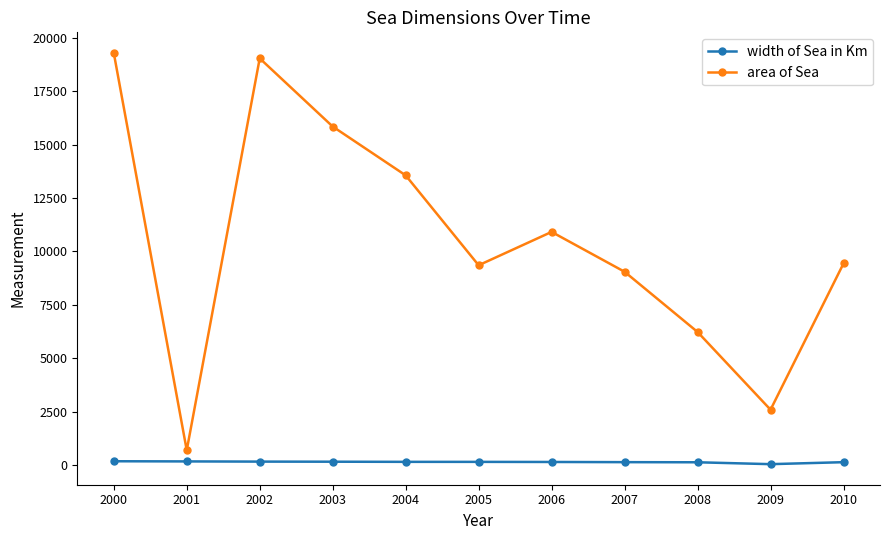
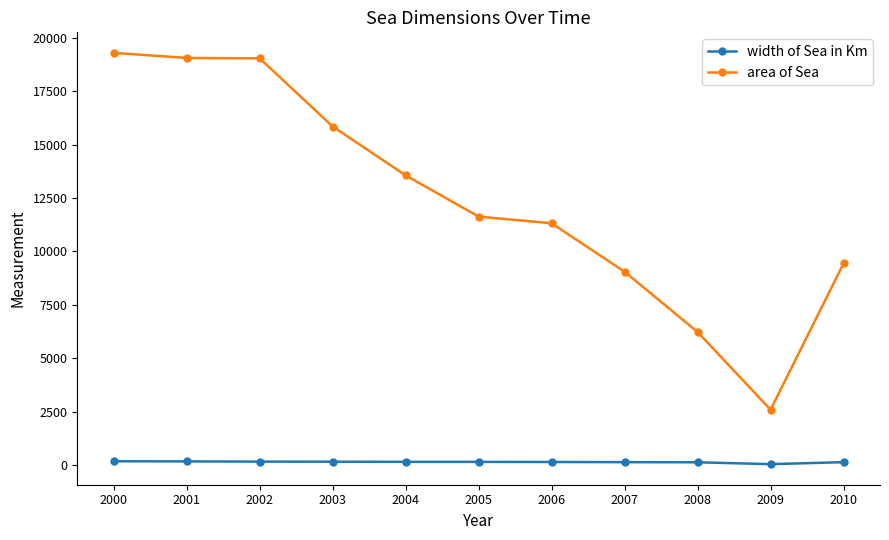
  {
    "width of Sea in Km": {
      "2000": 200,
      "2001": 200,
      "2002": 200,
      "2003": 200,
      "2004": 100,
      "2005": 100,
      "2006": 100,
      "2007": 100,
      "2008": 100,
      "2009": 0,
      "2010": 100
    },
    "area of Sea": {
      "2000": 19300,
-     "2001": 700,
+     "2001": 19100,
      "2002": 19000,
      "2003": 15900,
      "2004": 13600,
-     "2005": 9400,
-     "2006": 10900,
+     "2005": 11600,
+     "2006": 11300,
      "2007": 9000,
      "2008": 6200,
      "2009": 2600,
      "2010": 9400
    }
  }
